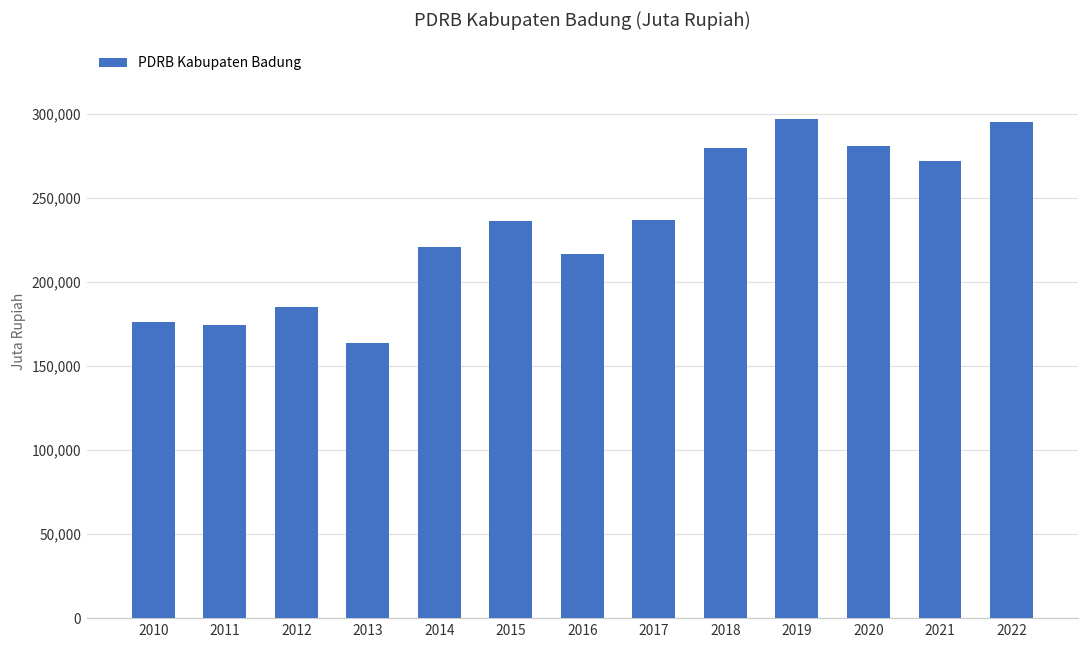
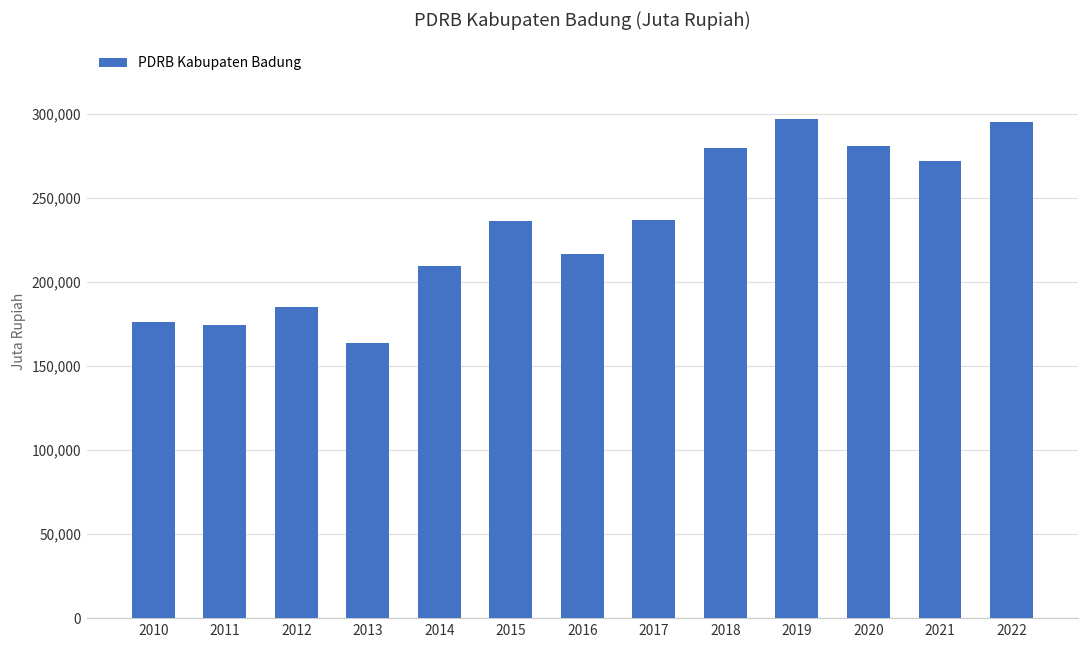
  {
    "2010": "176,000",
    "2011": "174,000",
    "2012": "185,000",
    "2013": "164,000",
-   "2014": "221,000",
+   "2014": "209,000",
    "2015": "236,000",
    "2016": "216,000",
    "2017": "237,000",
    "2018": "279,000",
    "2019": "297,000",
    "2020": "281,000",
    "2021": "272,000",
    "2022": "295,000"
  }
